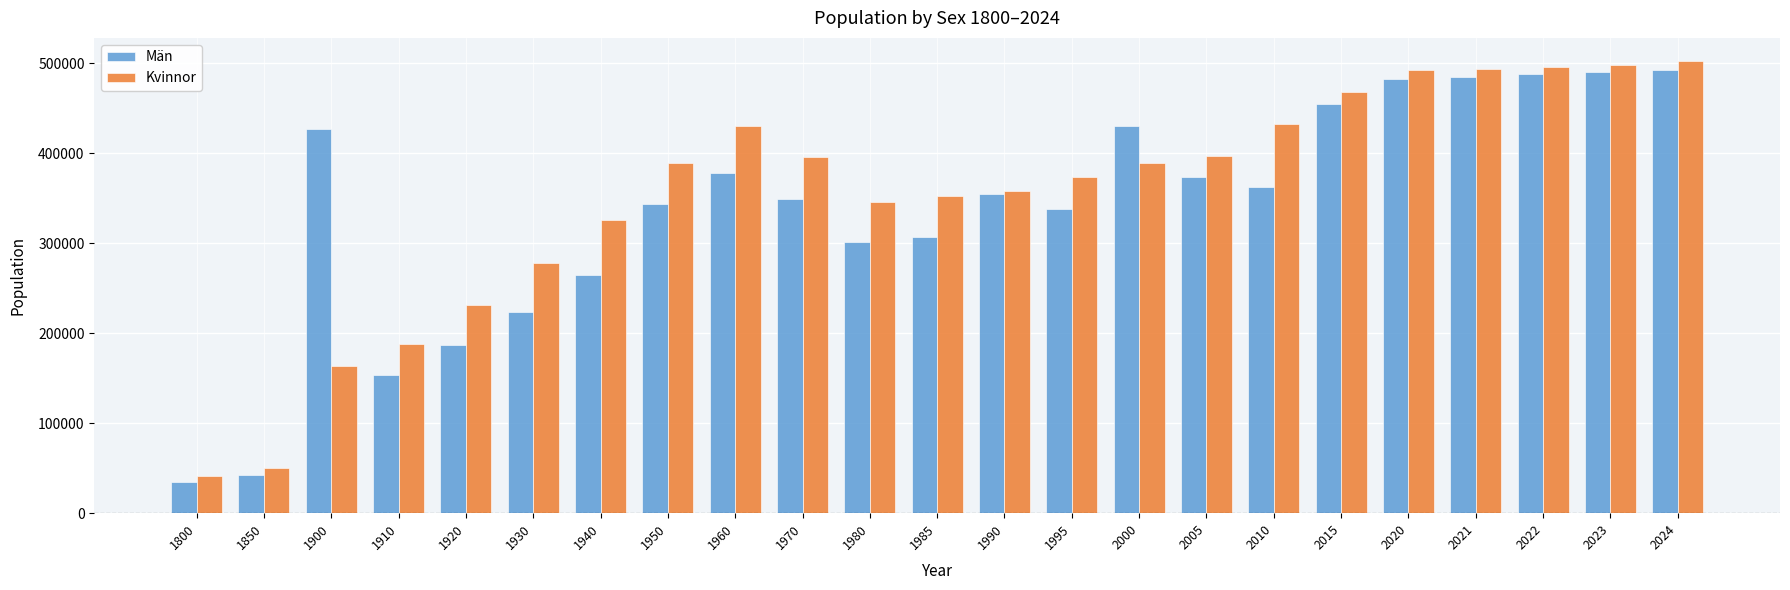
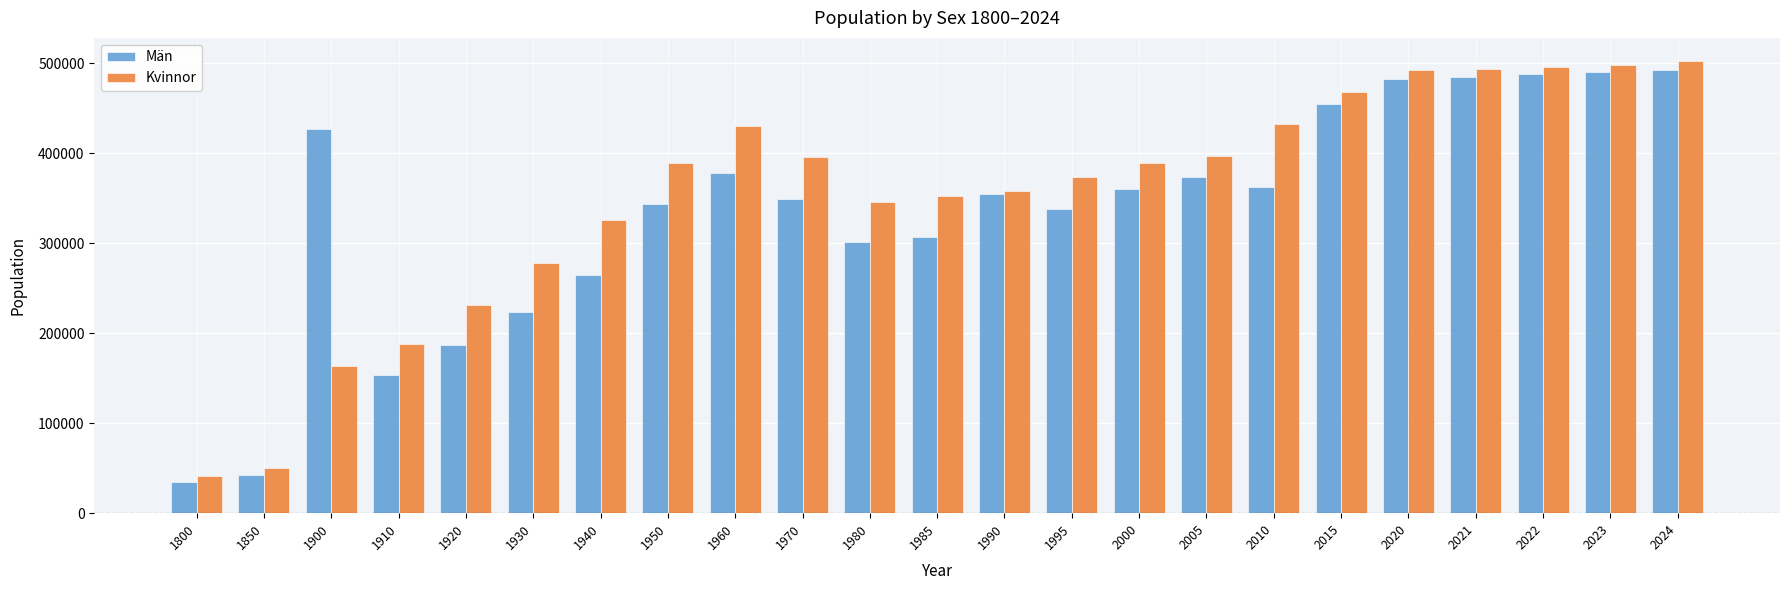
  {
    "Män": {
      "1800": 30000,
      "1850": 40000,
      "1900": 430000,
      "1910": 150000,
      "1920": 190000,
      "1930": 220000,
      "1940": 270000,
      "1950": 340000,
      "1960": 380000,
      "1970": 350000,
      "1980": 300000,
      "1985": 310000,
      "1990": 360000,
      "1995": 340000,
-     "2000": 430000,
+     "2000": 360000,
      "2005": 370000,
      "2010": 360000,
      "2015": 460000,
      "2020": 480000,
      "2021": 480000,
      "2022": 490000,
      "2023": 490000,
      "2024": 490000
    },
    "Kvinnor": {
      "1800": 40000,
      "1850": 50000,
      "1900": 160000,
      "1910": 190000,
      "1920": 230000,
      "1930": 280000,
      "1940": 330000,
      "1950": 390000,
      "1960": 430000,
      "1970": 400000,
      "1980": 350000,
      "1985": 350000,
      "1990": 360000,
      "1995": 370000,
      "2000": 390000,
      "2005": 400000,
      "2010": 430000,
      "2015": 470000,
      "2020": 490000,
      "2021": 490000,
      "2022": 500000,
      "2023": 500000,
      "2024": 500000
    }
  }
